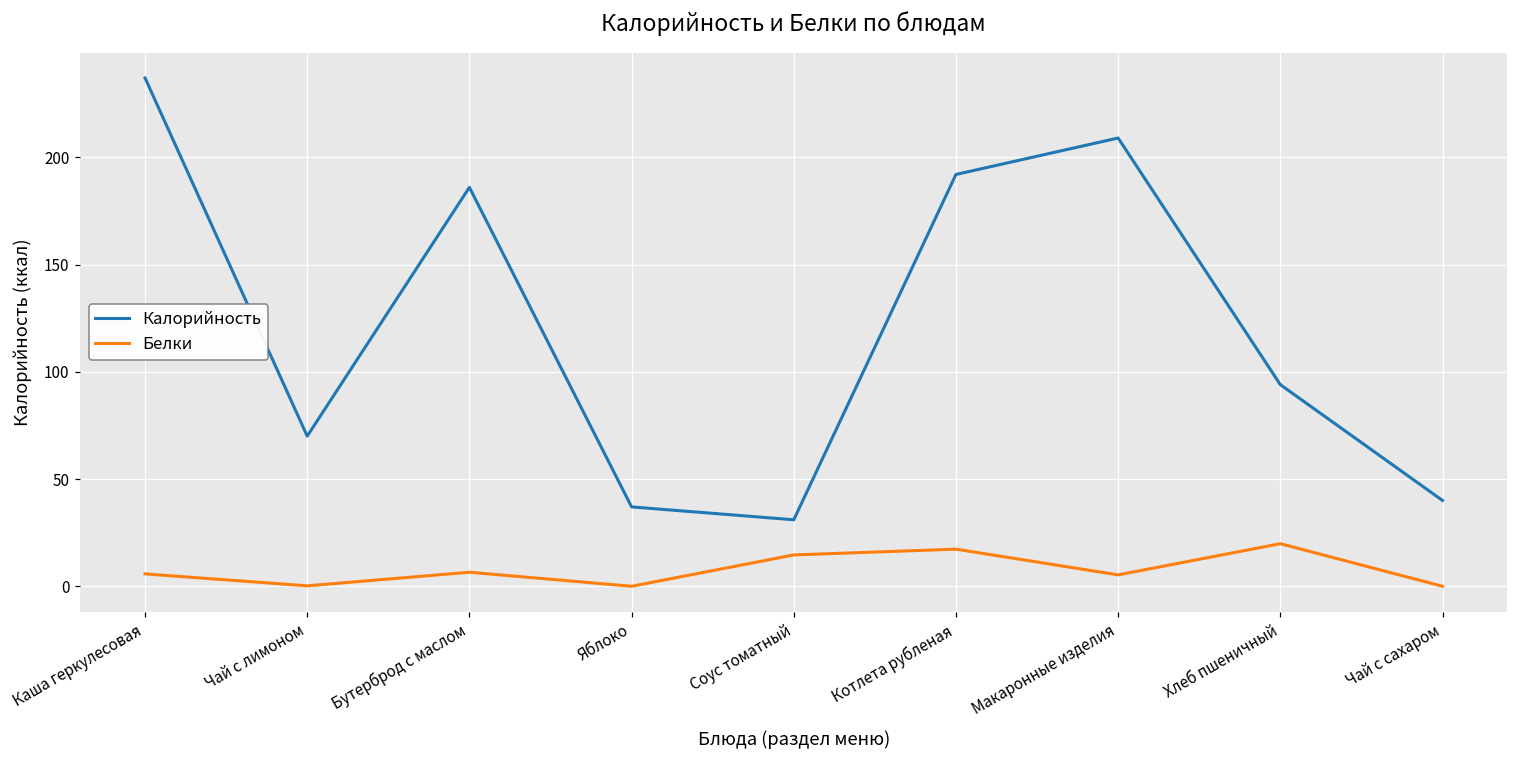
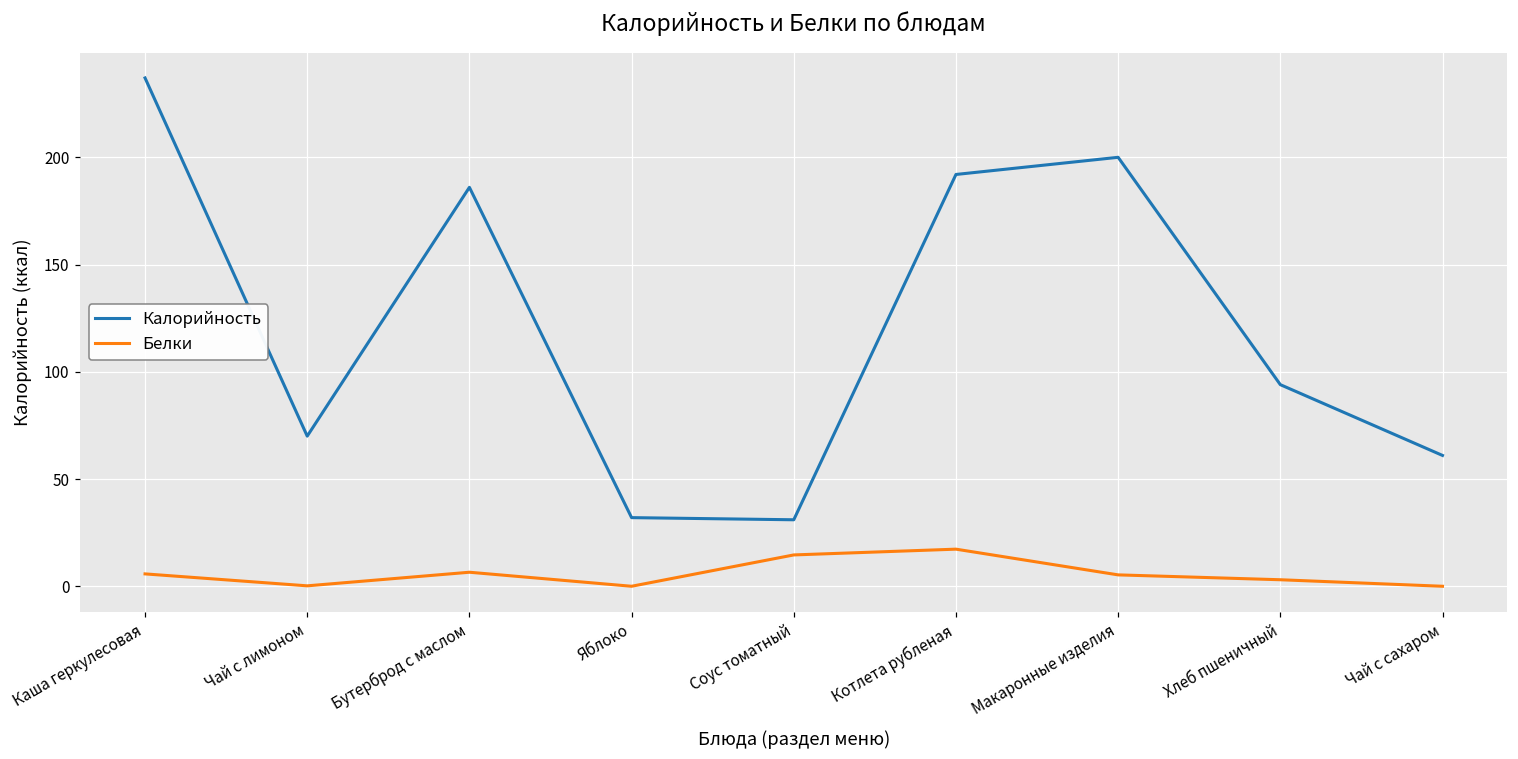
  {
    "Калорийность": {
      "Каша геркулесовая": 237,
      "Чай с лимоном": 70,
      "Бутерброд с маслом": 186,
-     "Яблоко": 37,
+     "Яблоко": 32,
      "Соус томатный": 31,
      "Котлета рубленая": 192,
-     "Макаронные изделия": 209,
+     "Макаронные изделия": 200,
      "Хлеб пшеничный": 94,
-     "Чай с сахаром": 40
+     "Чай с сахаром": 61
    },
    "Белки": {
      "Каша геркулесовая": 6,
      "Чай с лимоном": 0,
      "Бутерброд с маслом": 7,
      "Яблоко": 0,
      "Соус томатный": 15,
      "Котлета рубленая": 17,
      "Макаронные изделия": 5,
-     "Хлеб пшеничный": 20,
+     "Хлеб пшеничный": 3,
      "Чай с сахаром": 0
    }
  }
